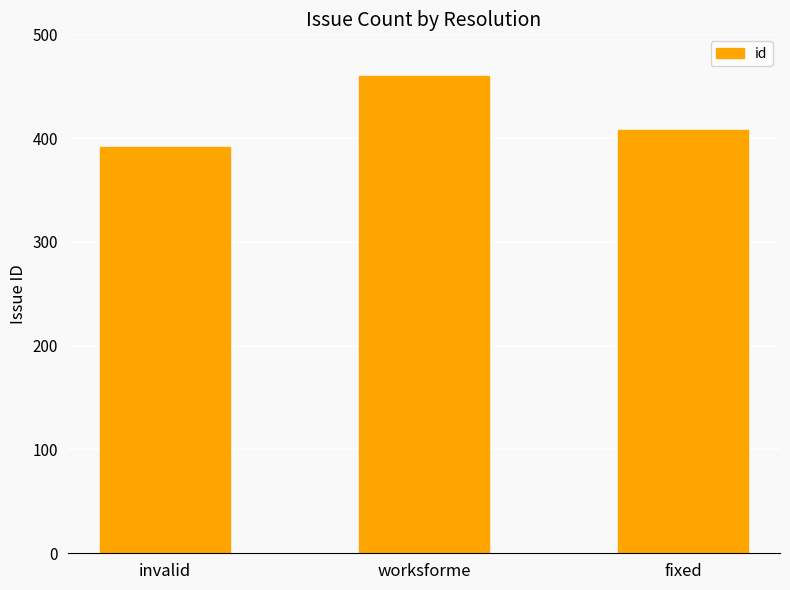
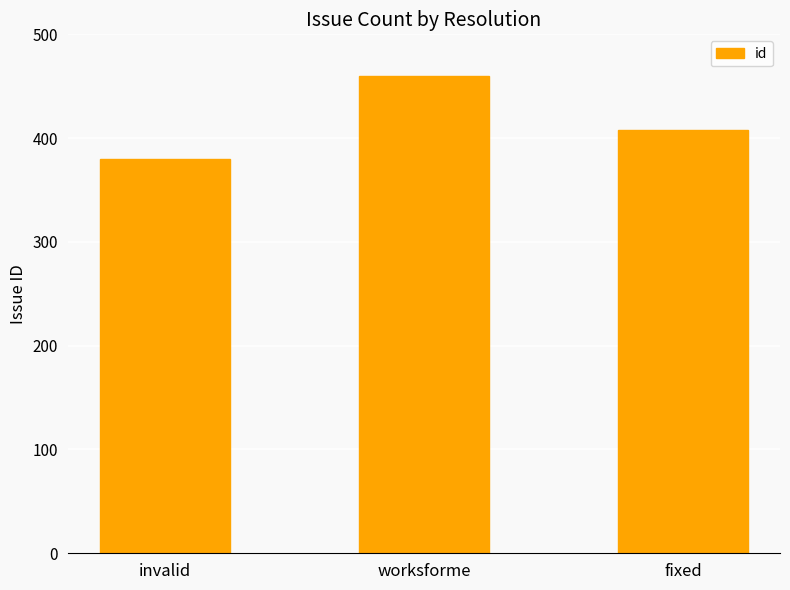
  {
-   "invalid": 391,
+   "invalid": 380,
    "worksforme": 460,
    "fixed": 408
  }
